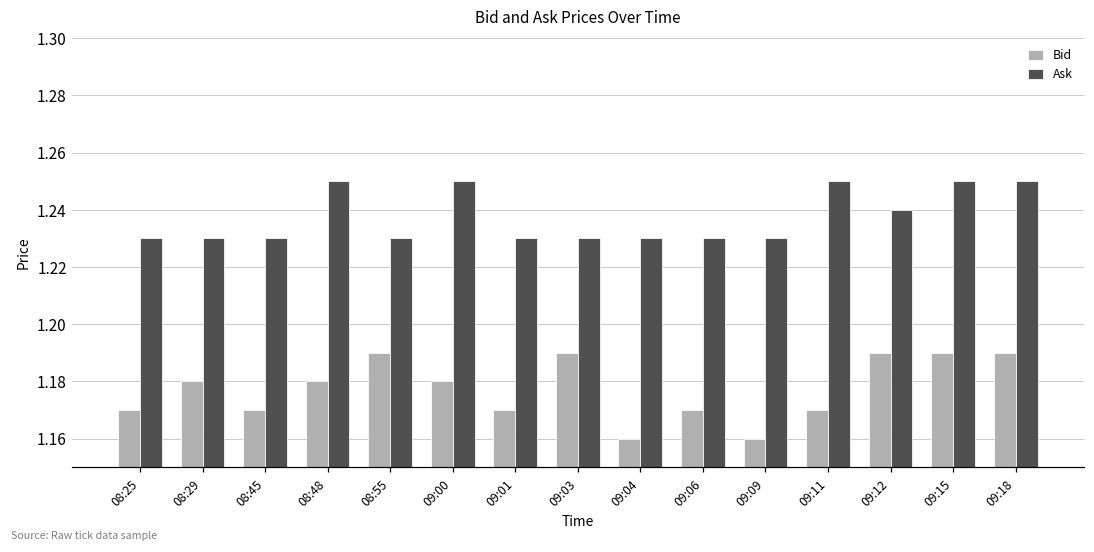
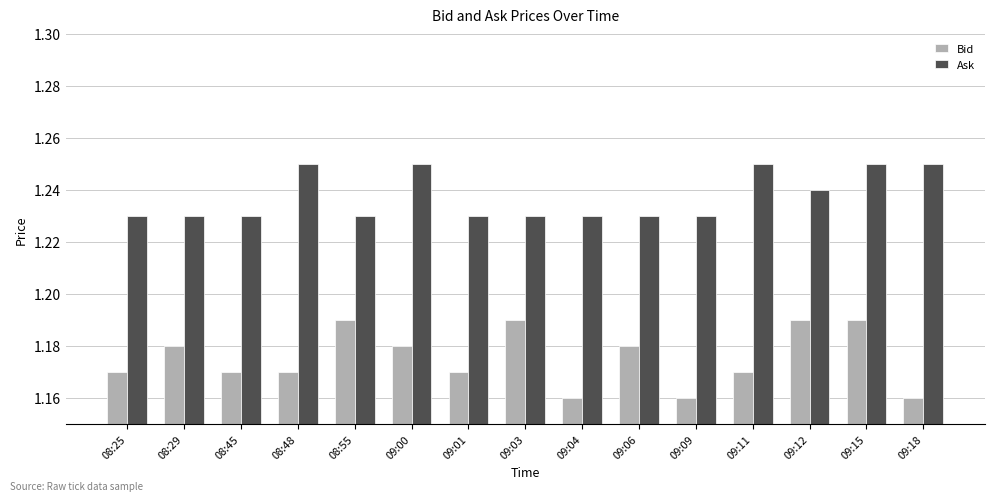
  {
    "Bid": {
      "08:25": 1.17,
      "08:29": 1.18,
      "08:45": 1.17,
-     "08:48": 1.18,
+     "08:48": 1.17,
      "08:55": 1.19,
      "09:00": 1.18,
      "09:01": 1.17,
      "09:03": 1.19,
      "09:04": 1.16,
-     "09:06": 1.17,
+     "09:06": 1.18,
      "09:09": 1.16,
      "09:11": 1.17,
      "09:12": 1.19,
      "09:15": 1.19,
-     "09:18": 1.19
+     "09:18": 1.16
    },
    "Ask": {
      "08:25": 1.23,
      "08:29": 1.23,
      "08:45": 1.23,
      "08:48": 1.25,
      "08:55": 1.23,
      "09:00": 1.25,
      "09:01": 1.23,
      "09:03": 1.23,
      "09:04": 1.23,
      "09:06": 1.23,
      "09:09": 1.23,
      "09:11": 1.25,
      "09:12": 1.24,
      "09:15": 1.25,
      "09:18": 1.25
    }
  }
